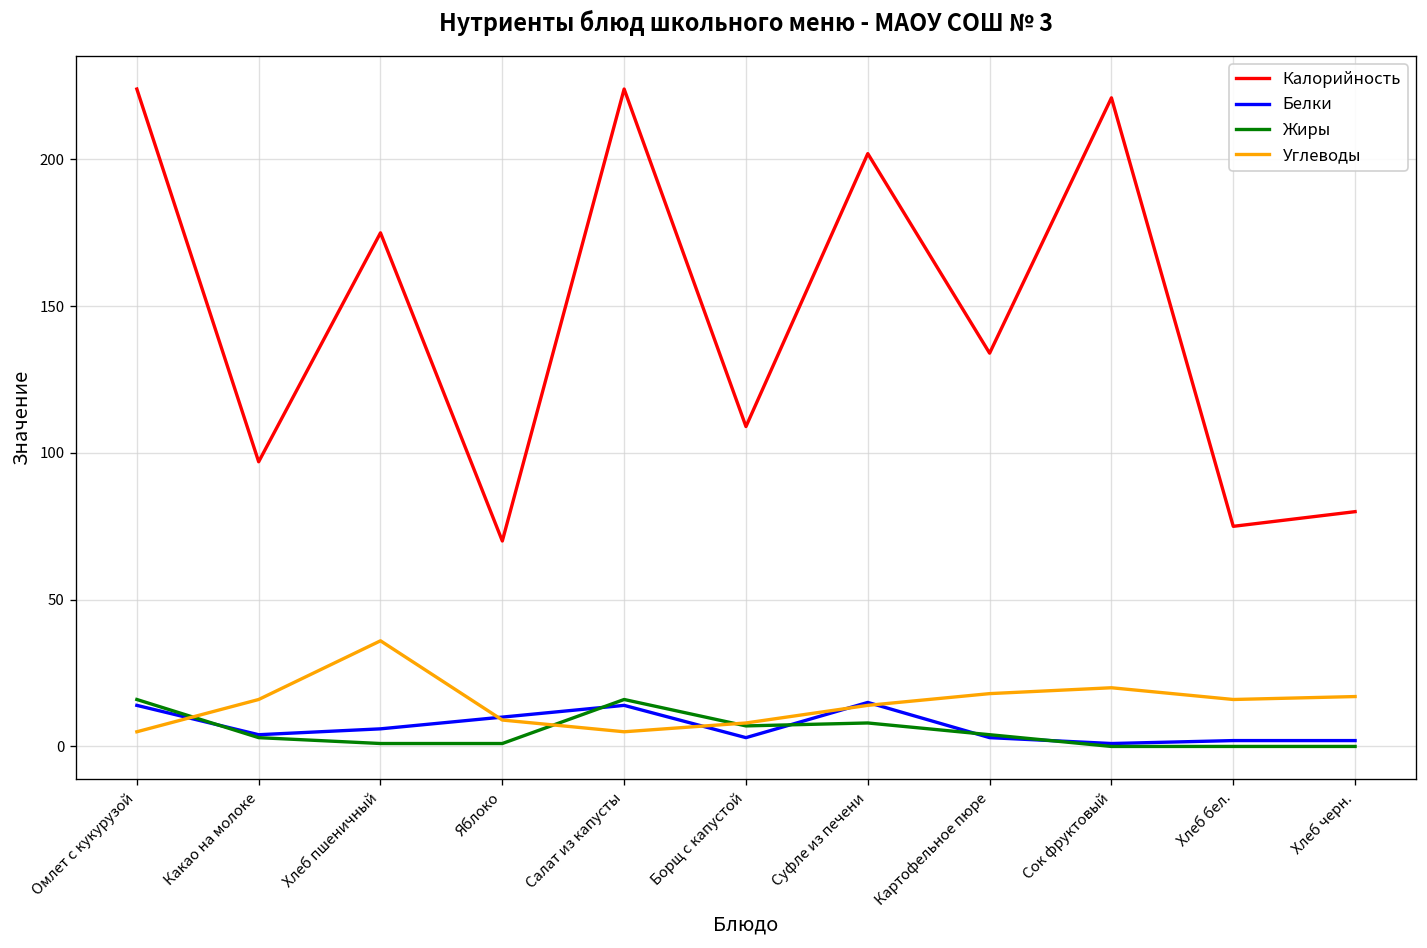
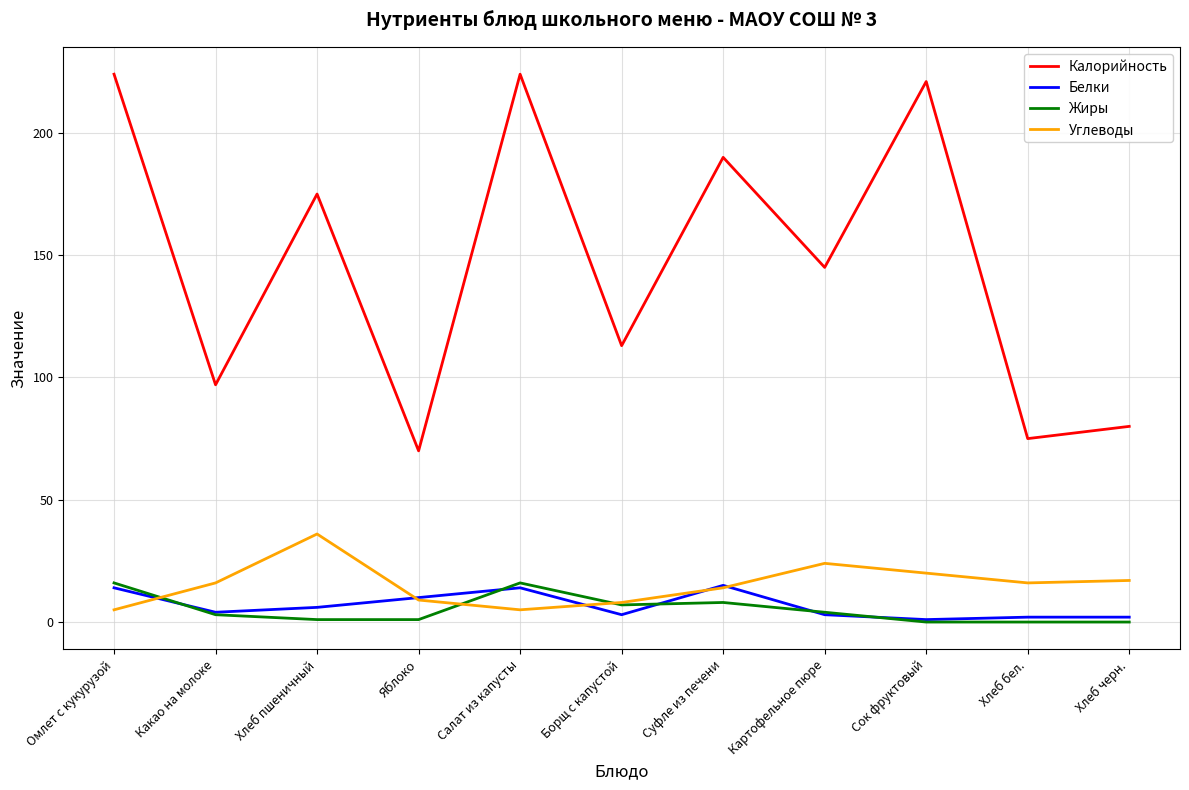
  {
    "Калорийность": {
      "Омлет с кукурузой": 224,
      "Какао на молоке": 97,
      "Хлеб пшеничный": 175,
      "Яблоко": 70,
      "Салат из капусты": 224,
-     "Борщ с капустой": 109,
-     "Суфле из печени": 202,
-     "Картофельное пюре": 134,
+     "Борщ с капустой": 113,
+     "Суфле из печени": 190,
+     "Картофельное пюре": 145,
      "Сок фруктовый": 221,
      "Хлеб бел.": 75,
      "Хлеб черн.": 80
    },
    "Белки": {
      "Омлет с кукурузой": 14,
      "Хлеб пшеничный": 6,
      "Салат из капусты": 14,
      "Борщ с капустой": 3,
      "Хлеб бел.": 2,
      "Хлеб черн.": 2
    },
    "Жиры": {
      "Омлет с кукурузой": 16,
      "Хлеб пшеничный": 1,
      "Яблоко": 1,
      "Салат из капусты": 16,
      "Суфле из печени": 8,
      "Хлеб бел.": 0,
      "Хлеб черн.": 0
    },
    "Углеводы": {
      "Омлет с кукурузой": 5,
      "Какао на молоке": 16,
      "Хлеб пшеничный": 36,
      "Салат из капусты": 5,
-     "Картофельное пюре": 18,
+     "Картофельное пюре": 24,
      "Сок фруктовый": 20,
      "Хлеб бел.": 16,
      "Хлеб черн.": 17
    }
  }
